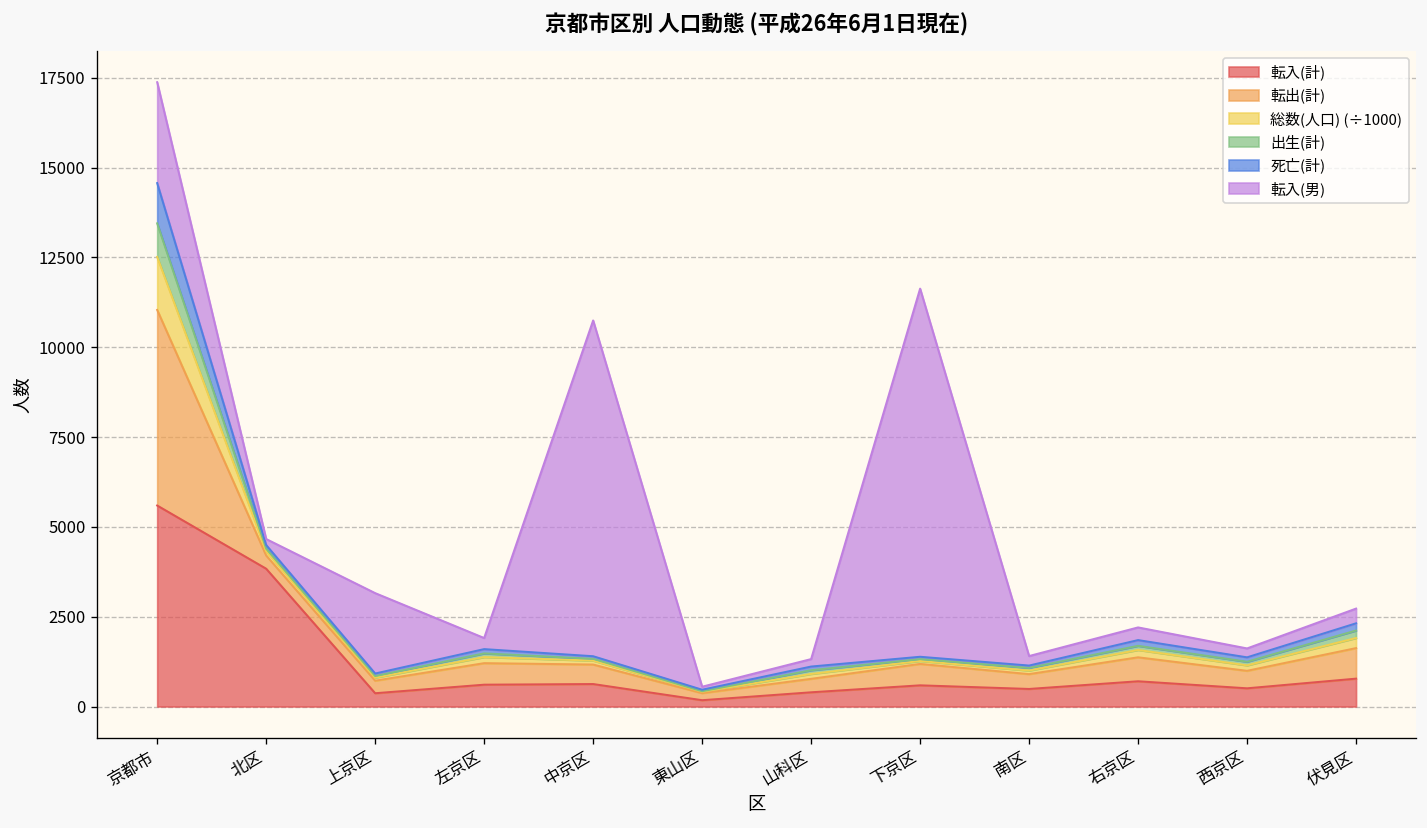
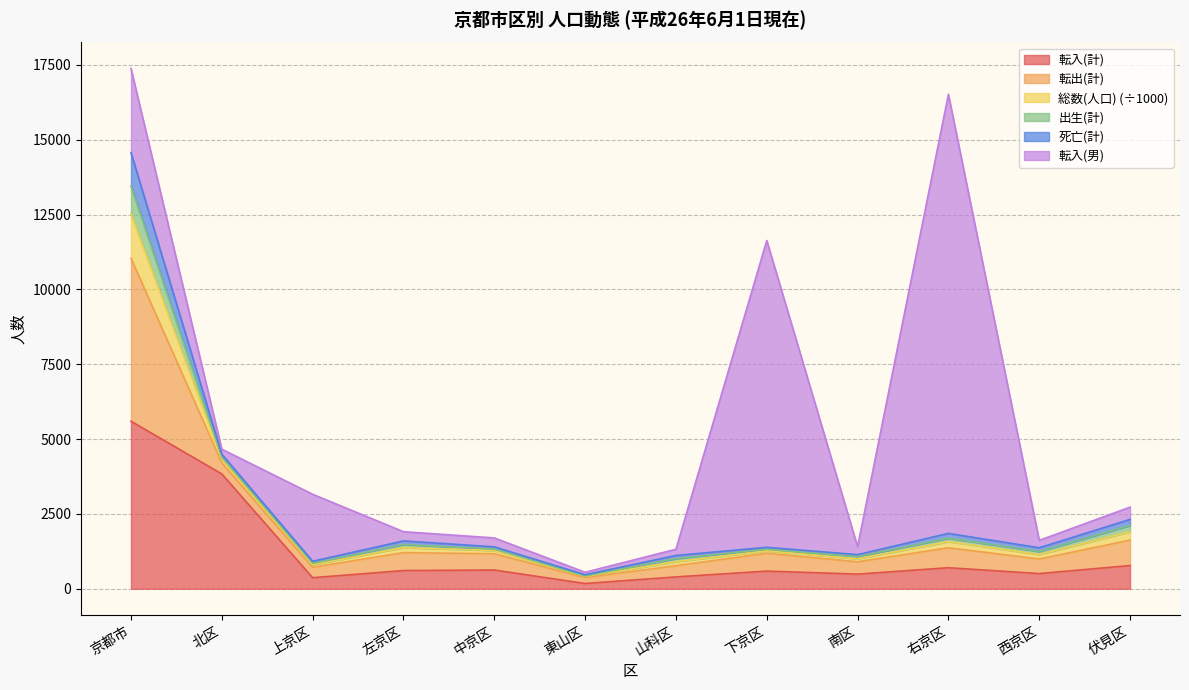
  {
    "転入(計)": {
      "京都市": 5600,
      "北区": 3800,
      "上京区": 400,
      "左京区": 600,
      "中京区": 600,
      "東山区": 200,
      "山科区": 400,
      "下京区": 600,
      "南区": 500,
      "右京区": 700,
      "西京区": 500,
      "伏見区": 800
    },
    "出生(計)": {
      "京都市": 900,
      "左京区": 100,
      "山科区": 100,
      "右京区": 100,
      "西京区": 100,
      "伏見区": 200
    },
    "死亡(計)": {
      "京都市": 1100,
      "北区": 100,
      "左京区": 100,
      "山科区": 100,
      "右京区": 200,
      "西京区": 100,
      "伏見区": 200
    },
    "転入(男)": {
      "京都市": 2800,
      "北区": 200,
      "上京区": 2200,
      "左京区": 300,
-     "中京区": 9300,
+     "中京区": 300,
      "山科区": 200,
      "下京区": 10200,
      "南区": 300,
-     "右京区": 400,
+     "右京区": 14700,
      "西京区": 200,
      "伏見区": 400
    }
  }
